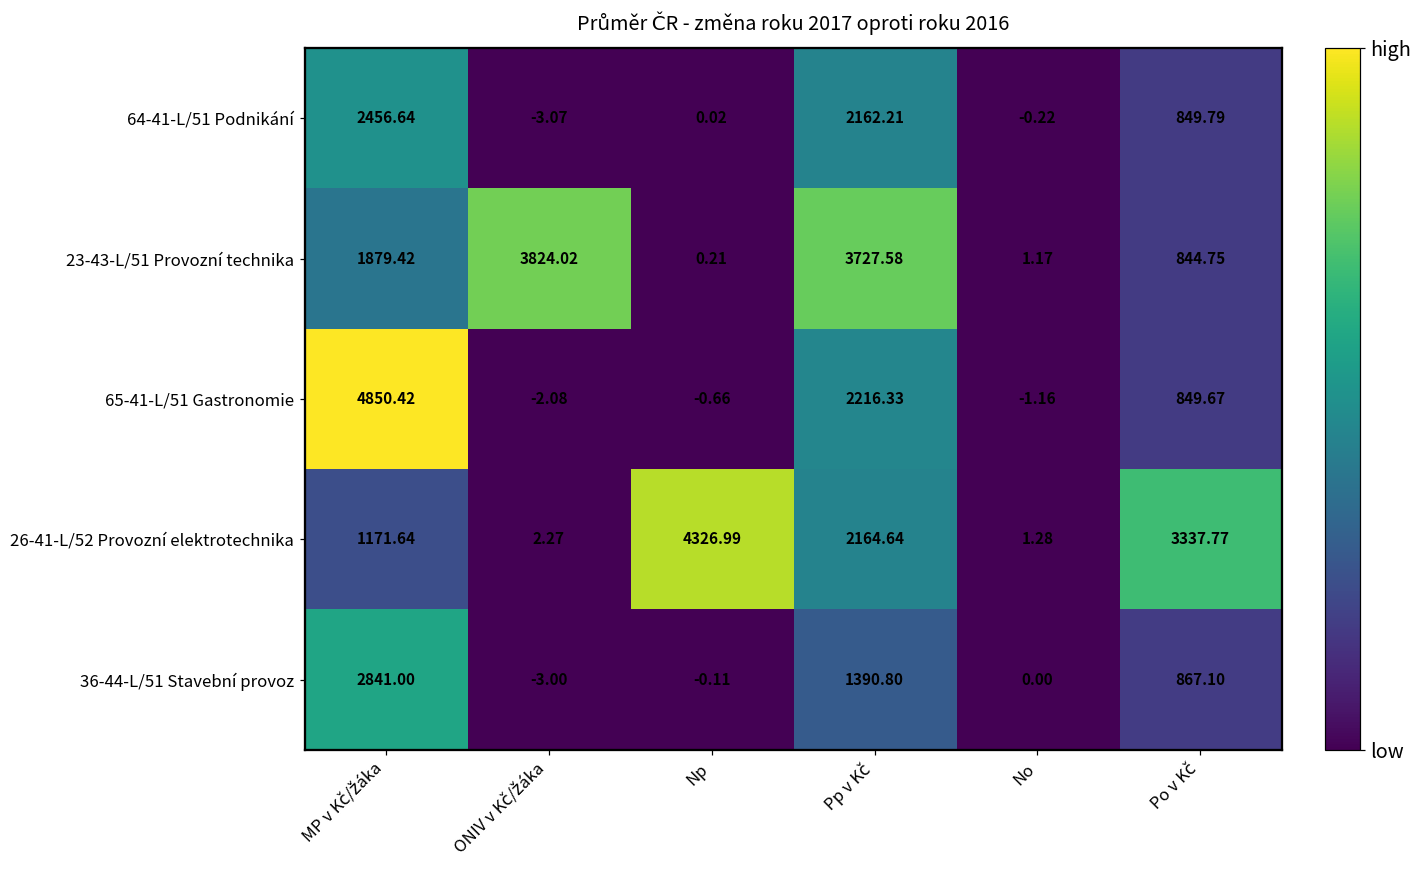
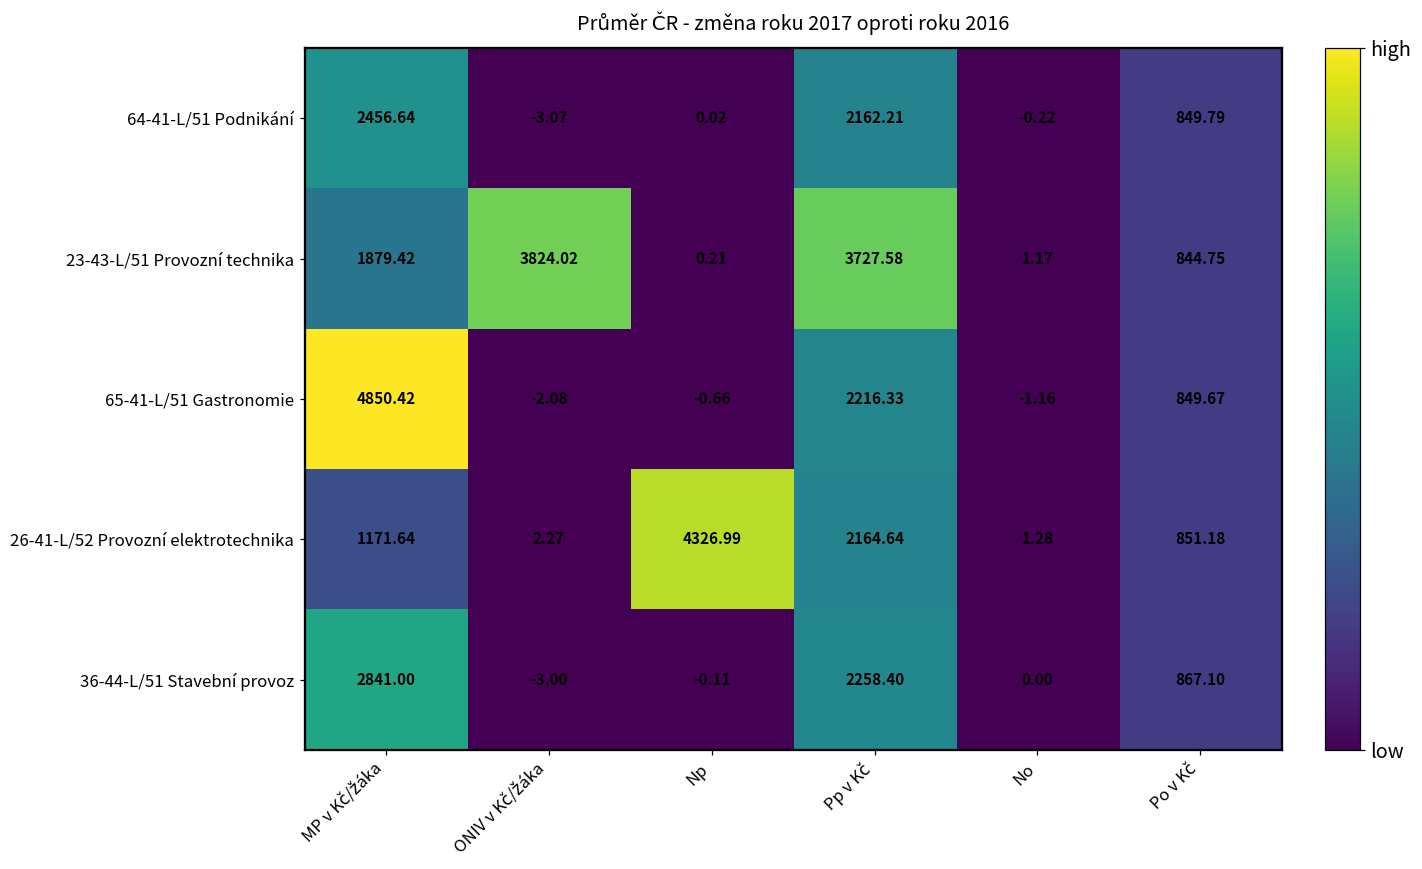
  {
    "64-41-L/51 Podnikání": {
      "MP v Kč/žáka": 2456.64,
      "ONIV v Kč/žáka": -3.07,
      "Np": 0.02,
      "Pp v Kč": 2162.21,
      "No": -0.22,
      "Po v Kč": 849.79
    },
    "23-43-L/51 Provozní technika": {
      "MP v Kč/žáka": 1879.42,
      "ONIV v Kč/žáka": 3824.02,
      "Np": 0.21,
      "Pp v Kč": 3727.58,
      "No": 1.17,
      "Po v Kč": 844.75
    },
    "65-41-L/51 Gastronomie": {
      "MP v Kč/žáka": 4850.42,
      "ONIV v Kč/žáka": -2.08,
      "Np": -0.66,
      "Pp v Kč": 2216.33,
      "No": -1.16,
      "Po v Kč": 849.67
    },
    "26-41-L/52 Provozní elektrotechnika": {
      "MP v Kč/žáka": 1171.64,
      "ONIV v Kč/žáka": 2.27,
      "Np": 4326.99,
      "Pp v Kč": 2164.64,
      "No": 1.28,
-     "Po v Kč": 3337.77
+     "Po v Kč": 851.18
    },
    "36-44-L/51 Stavební provoz": {
      "MP v Kč/žáka": 2841.00,
      "ONIV v Kč/žáka": -3.00,
      "Np": -0.11,
-     "Pp v Kč": 1390.80,
+     "Pp v Kč": 2258.40,
      "No": 0.00,
      "Po v Kč": 867.10
    }
  }
